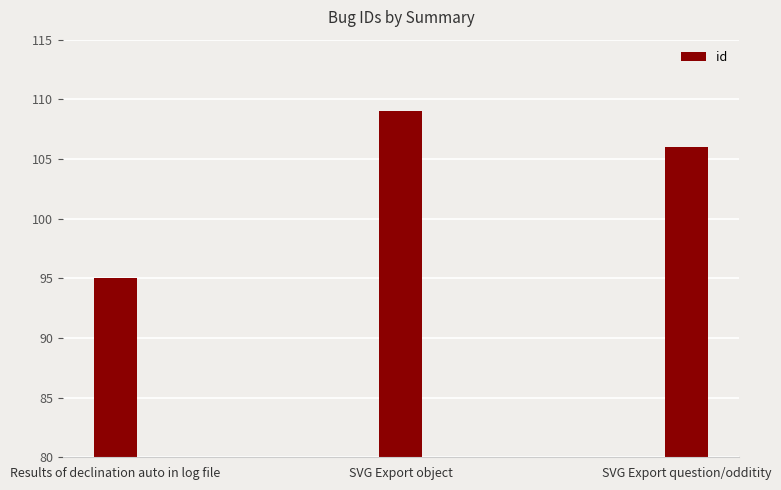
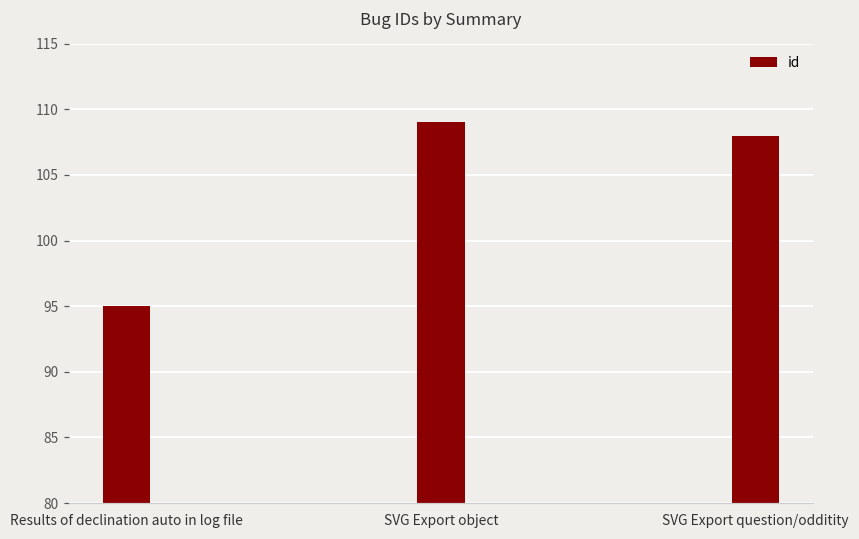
  {
    "Results of declination auto in log file": 95,
    "SVG Export object": 109,
-   "SVG Export question/odditity": 106
+   "SVG Export question/odditity": 108
  }
